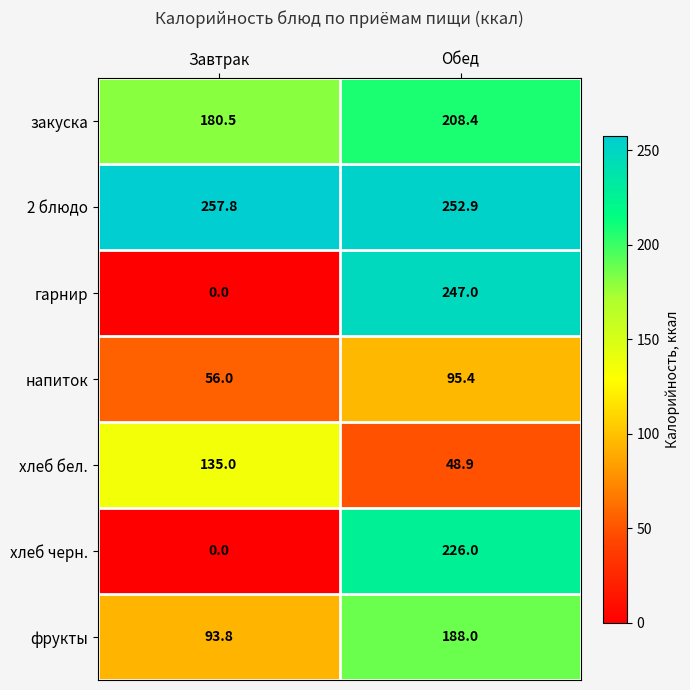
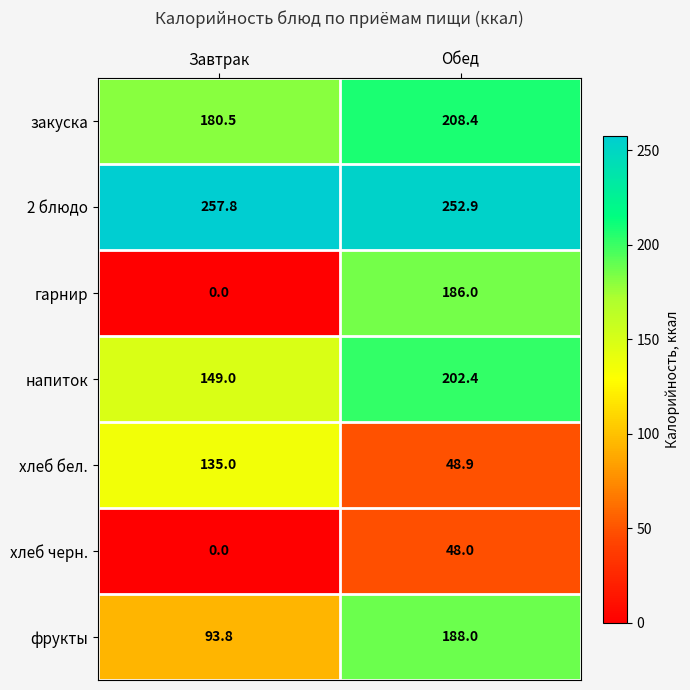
  {
    "закуска": {
      "Завтрак": 180.5,
      "Обед": 208.4
    },
    "2 блюдо": {
      "Завтрак": 257.8,
      "Обед": 252.9
    },
    "гарнир": {
      "Завтрак": 0.0,
-     "Обед": 247.0
+     "Обед": 186.0
    },
    "напиток": {
-     "Завтрак": 56.0,
-     "Обед": 95.4
+     "Завтрак": 149.0,
+     "Обед": 202.4
    },
    "хлеб бел.": {
      "Завтрак": 135.0,
      "Обед": 48.9
    },
    "хлеб черн.": {
      "Завтрак": 0.0,
-     "Обед": 226.0
+     "Обед": 48.0
    },
    "фрукты": {
      "Завтрак": 93.8,
      "Обед": 188.0
    }
  }
